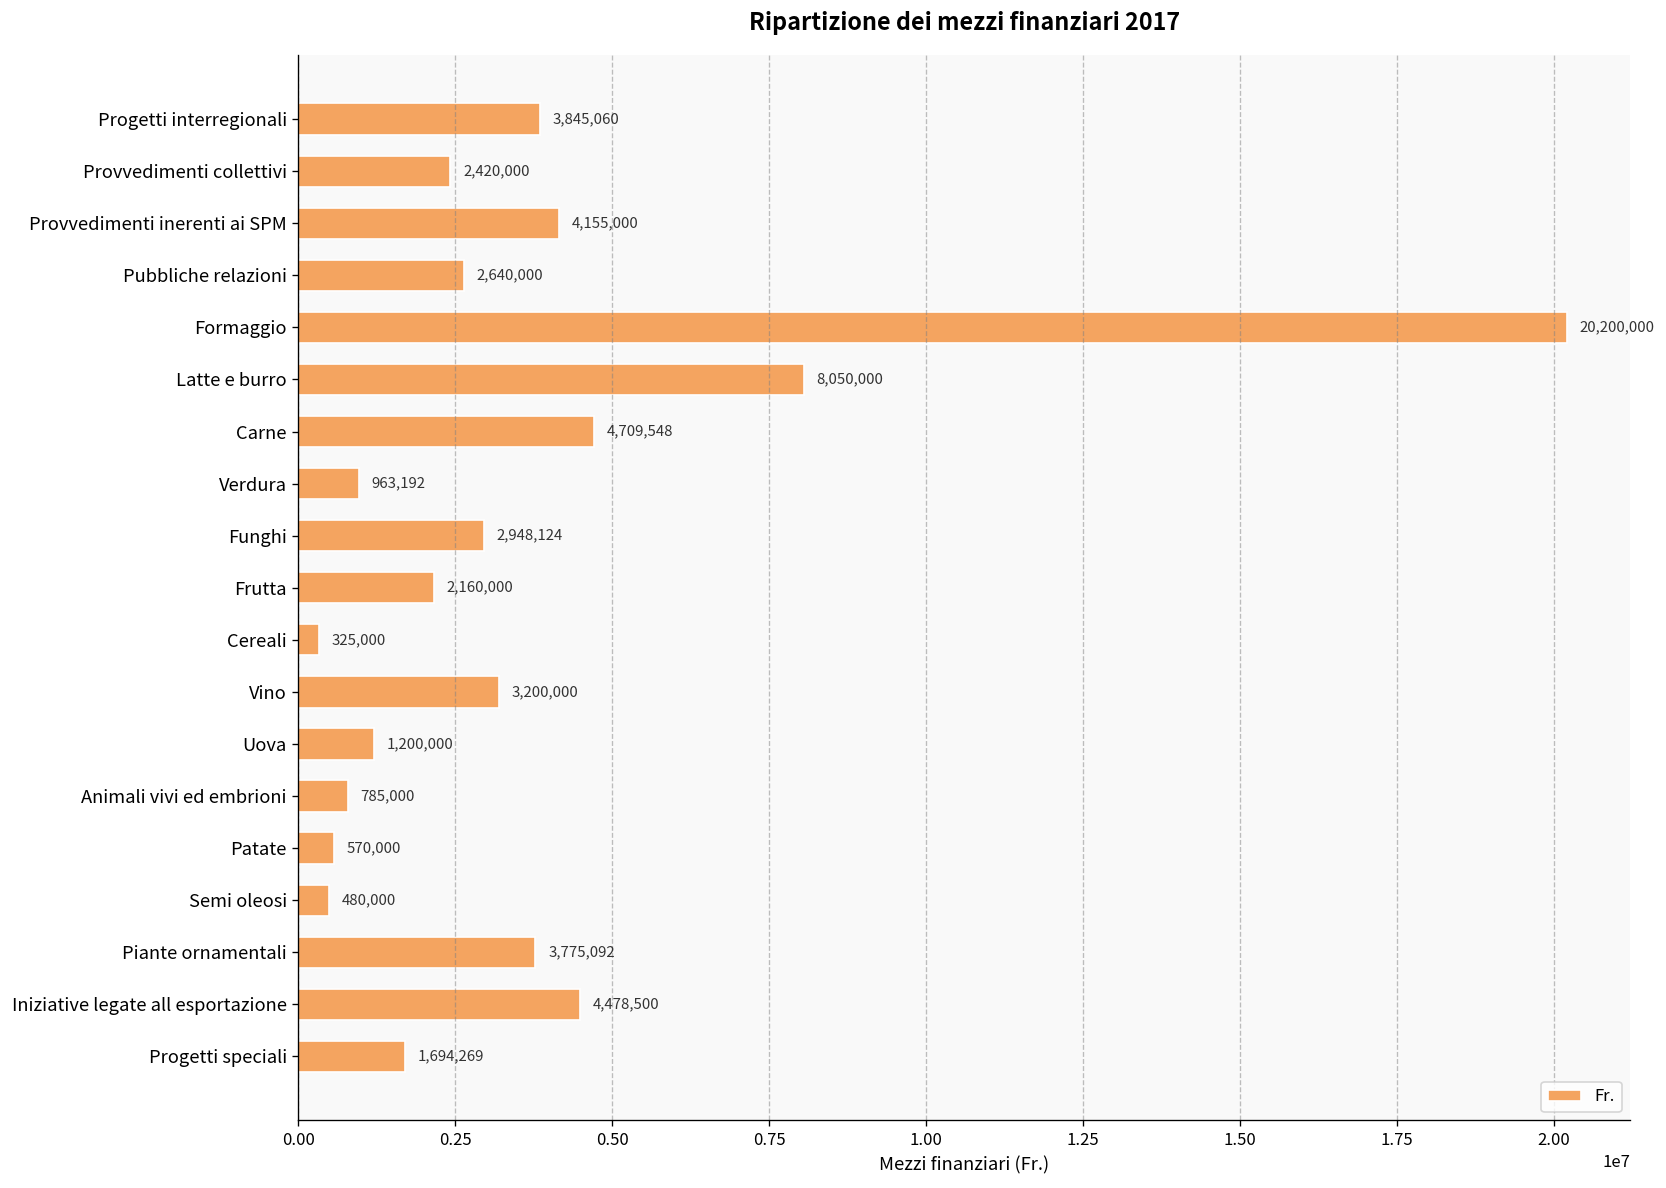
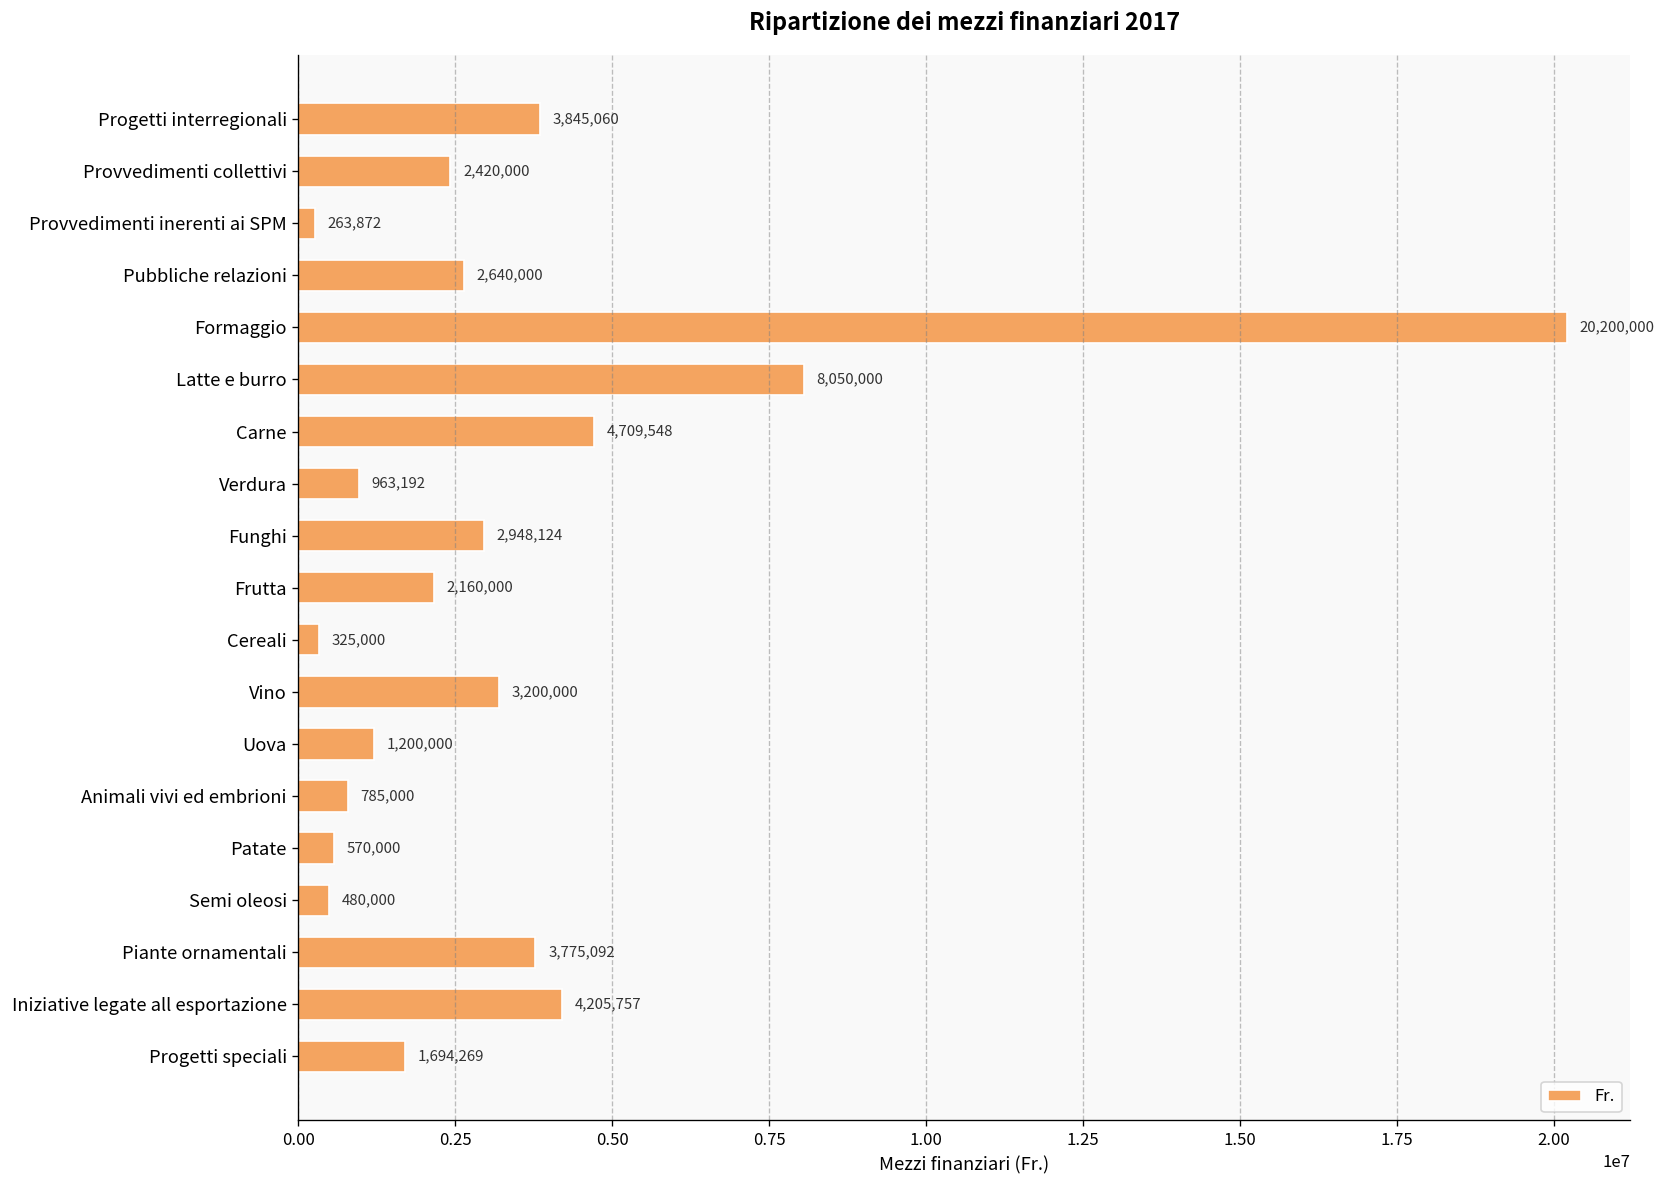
  {
    "Progetti interregionali": "3,845,060",
    "Provvedimenti collettivi": "2,420,000",
-   "Provvedimenti inerenti ai SPM": "4,155,000",
+   "Provvedimenti inerenti ai SPM": "263,872",
    "Pubbliche relazioni": "2,640,000",
    "Formaggio": "20,200,000",
    "Latte e burro": "8,050,000",
    "Carne": "4,709,548",
    "Verdura": "963,192",
    "Funghi": "2,948,124",
    "Frutta": "2,160,000",
    "Cereali": "325,000",
    "Vino": "3,200,000",
    "Uova": "1,200,000",
    "Animali vivi ed embrioni": "785,000",
    "Patate": "570,000",
    "Semi oleosi": "480,000",
    "Piante ornamentali": "3,775,092",
-   "Iniziative legate all esportazione": "4,478,500",
+   "Iniziative legate all esportazione": "4,205,757",
    "Progetti speciali": "1,694,269"
  }
